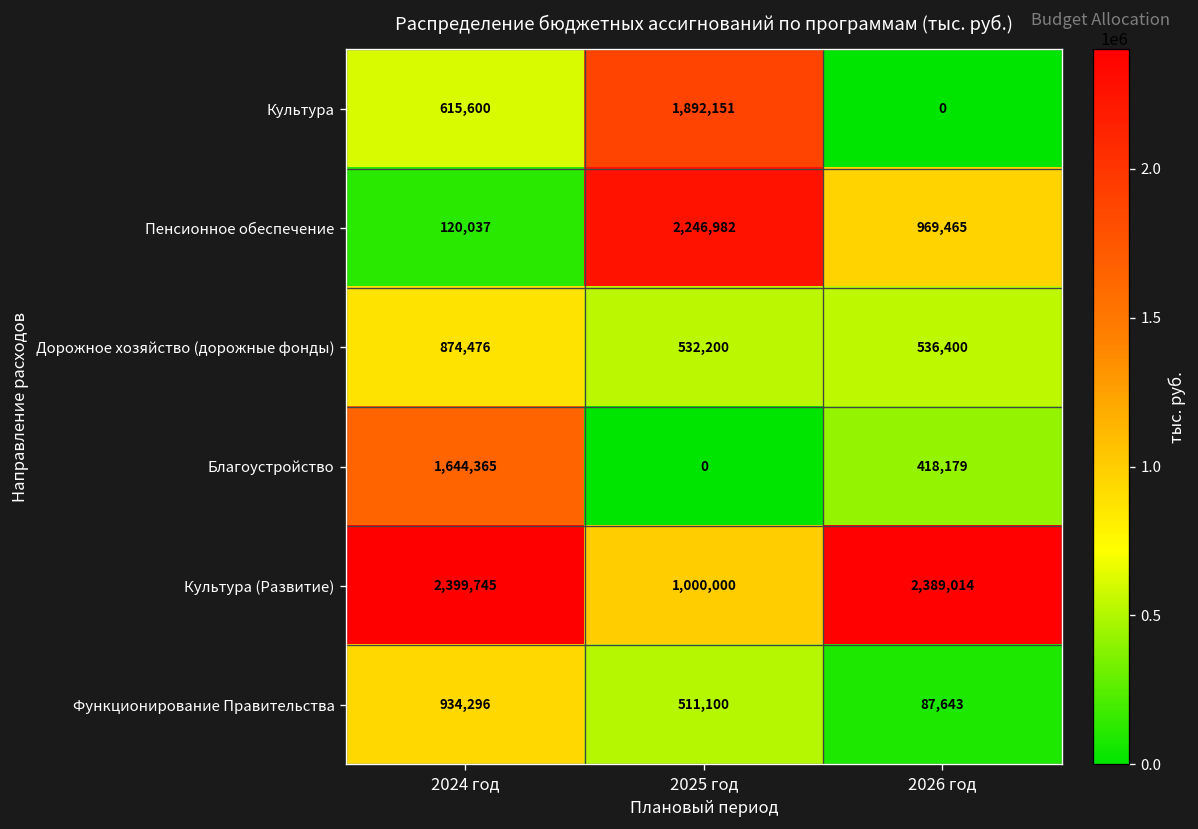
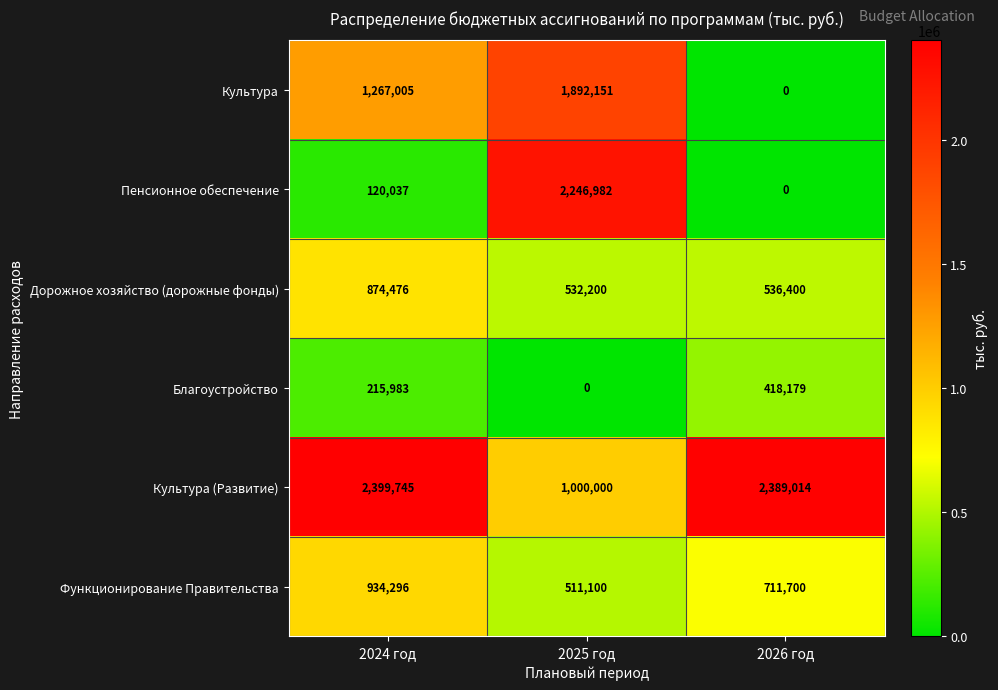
  {
    "Культура": {
-     "2024 год": "615,600",
+     "2024 год": "1,267,005",
      "2025 год": "1,892,151",
      "2026 год": "0"
    },
    "Пенсионное обеспечение": {
      "2024 год": "120,037",
      "2025 год": "2,246,982",
-     "2026 год": "969,465"
+     "2026 год": "0"
    },
    "Дорожное хозяйство (дорожные фонды)": {
      "2024 год": "874,476",
      "2025 год": "532,200",
      "2026 год": "536,400"
    },
    "Благоустройство": {
-     "2024 год": "1,644,365",
+     "2024 год": "215,983",
      "2025 год": "0",
      "2026 год": "418,179"
    },
    "Культура (Развитие)": {
      "2024 год": "2,399,745",
      "2025 год": "1,000,000",
      "2026 год": "2,389,014"
    },
    "Функционирование Правительства": {
      "2024 год": "934,296",
      "2025 год": "511,100",
-     "2026 год": "87,643"
+     "2026 год": "711,700"
    }
  }
